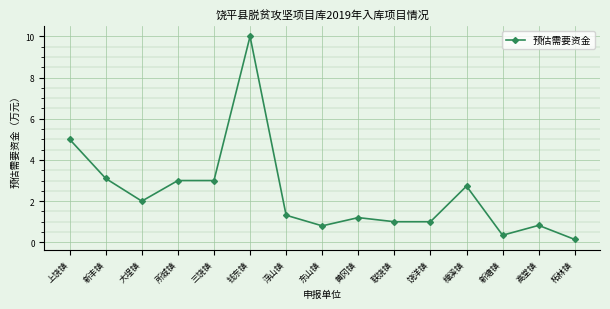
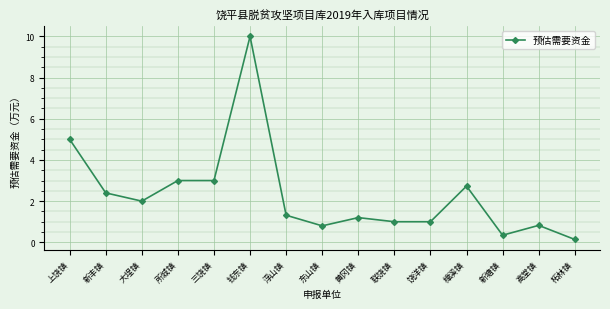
  {
    "上饶镇": 5.0,
-   "新丰镇": 3.1,
+   "新丰镇": 2.4,
    "大埕镇": 2.0,
    "所城镇": 3.0,
    "三饶镇": 3.0,
    "钱东镇": 10.0,
    "浮山镇": 1.3,
    "东山镇": 0.8,
    "黄冈镇": 1.2,
    "联饶镇": 1.0,
    "饶洋镇": 1.0,
    "樟溪镇": 2.7,
    "新塘镇": 0.3,
    "高堂镇": 0.8,
    "柘林镇": 0.1
  }
